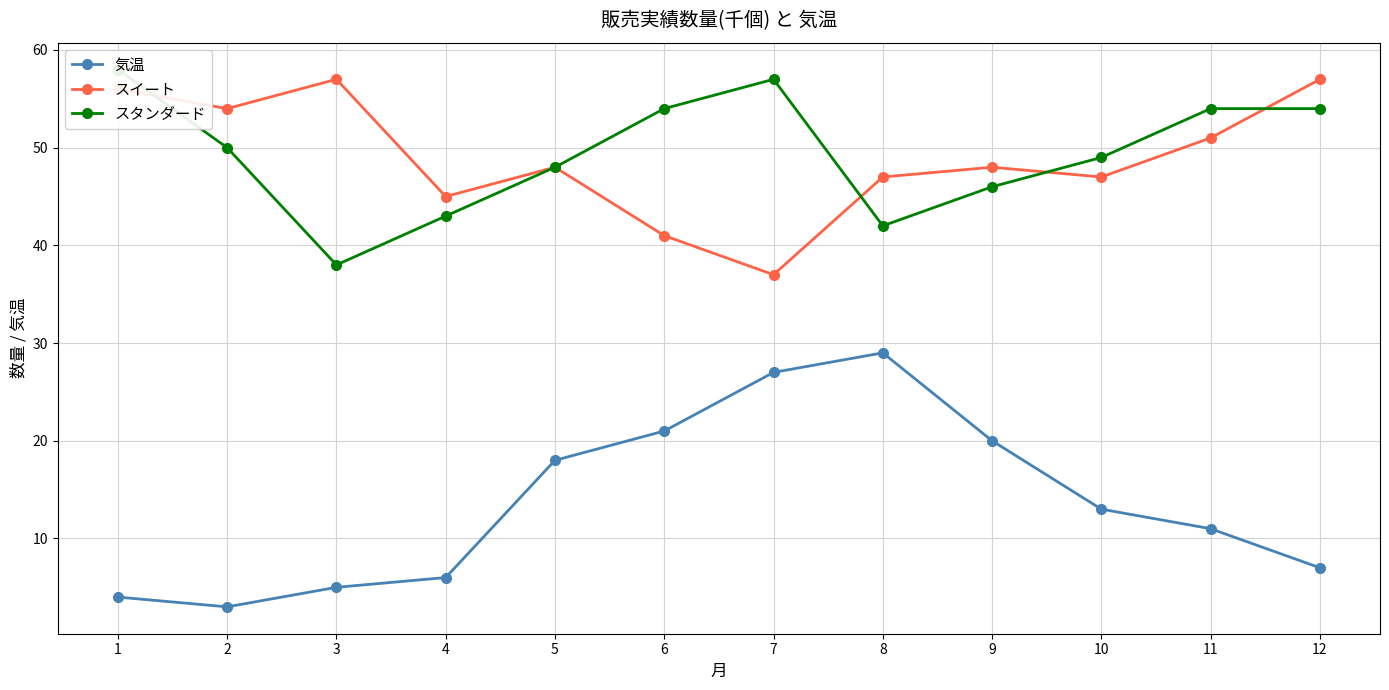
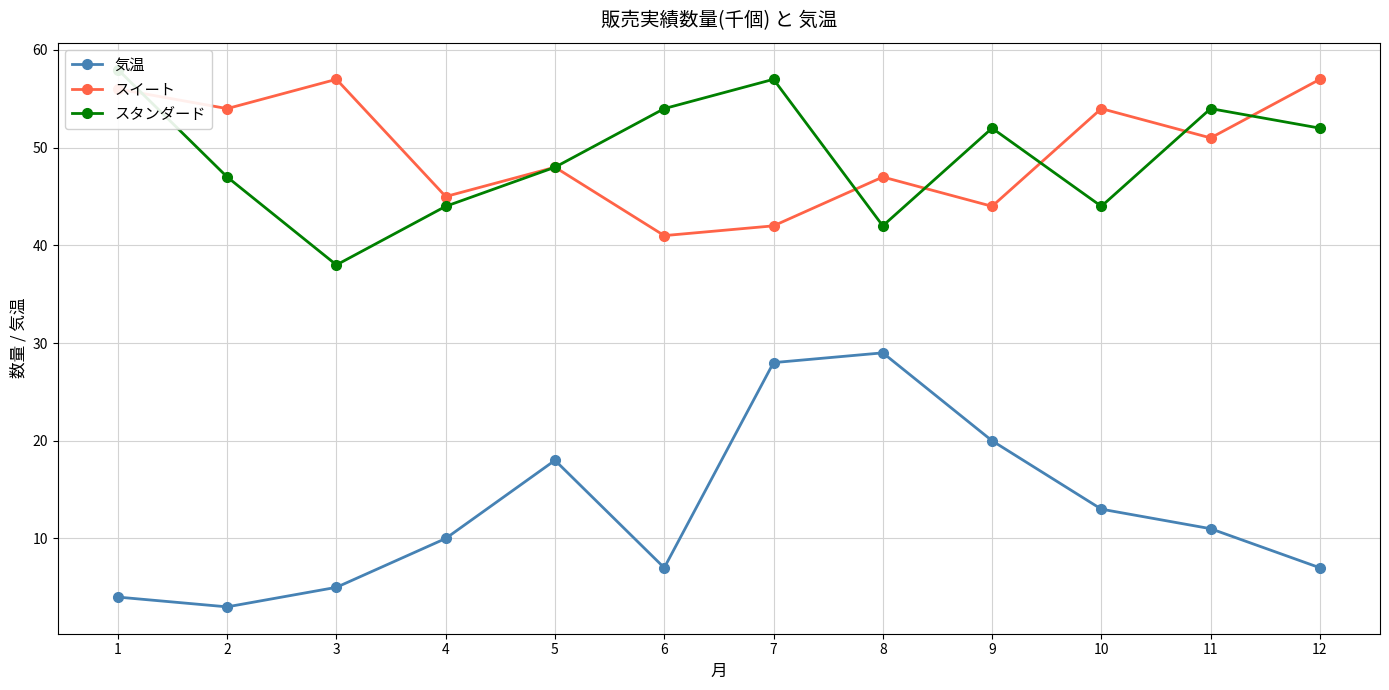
  {
    "気温": {
      "1": 4,
      "2": 3,
      "3": 5,
-     "4": 6,
+     "4": 10,
      "5": 18,
-     "6": 21,
-     "7": 27,
+     "6": 7,
+     "7": 28,
      "8": 29,
      "9": 20,
      "10": 13,
      "11": 11,
      "12": 7
    },
    "スイート": {
      "2": 54,
      "3": 57,
      "4": 45,
      "6": 41,
-     "7": 37,
+     "7": 42,
      "8": 47,
-     "9": 48,
-     "10": 47,
+     "9": 44,
+     "10": 54,
      "11": 51,
      "12": 57
    },
    "スタンダード": {
-     "2": 50,
+     "2": 47,
      "3": 38,
-     "4": 43,
+     "4": 44,
      "6": 54,
      "7": 57,
      "8": 42,
-     "9": 46,
-     "10": 49,
+     "9": 52,
+     "10": 44,
      "11": 54,
-     "12": 54
+     "12": 52
    }
  }
